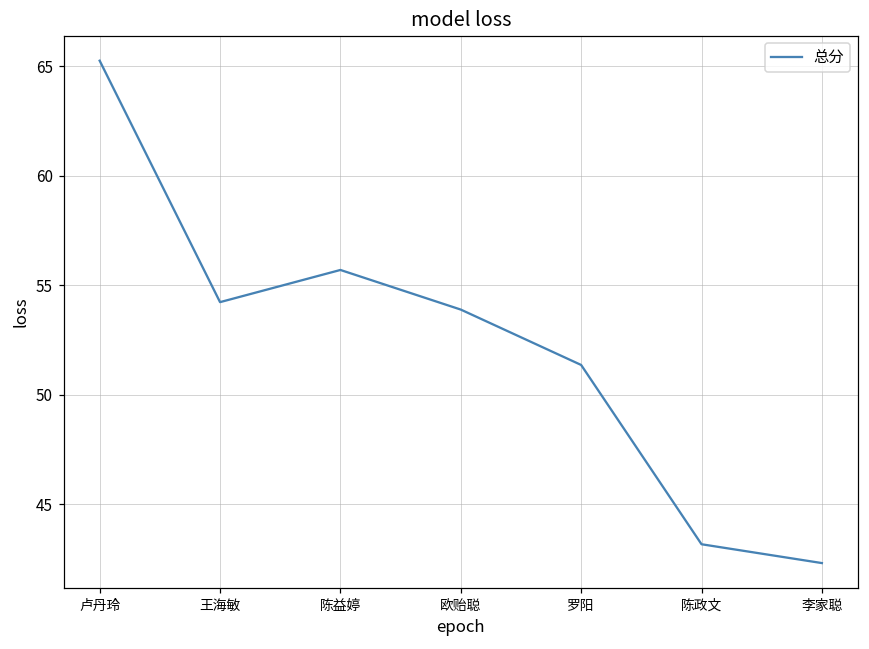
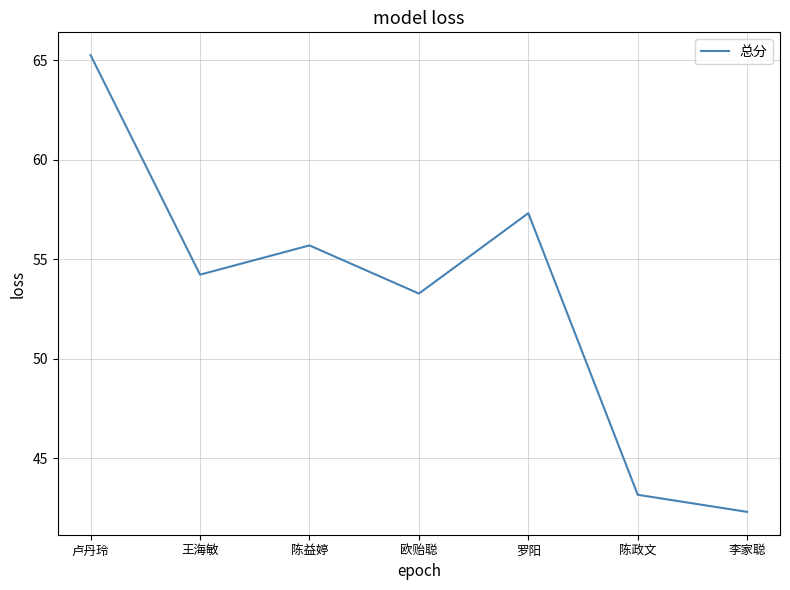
  {
    "卢丹玲": 65.3,
    "王海敏": 54.2,
    "陈益婷": 55.7,
-   "欧贻聪": 53.9,
-   "罗阳": 51.4,
+   "欧贻聪": 53.3,
+   "罗阳": 57.3,
    "陈政文": 43.2,
    "李家聪": 42.3
  }
